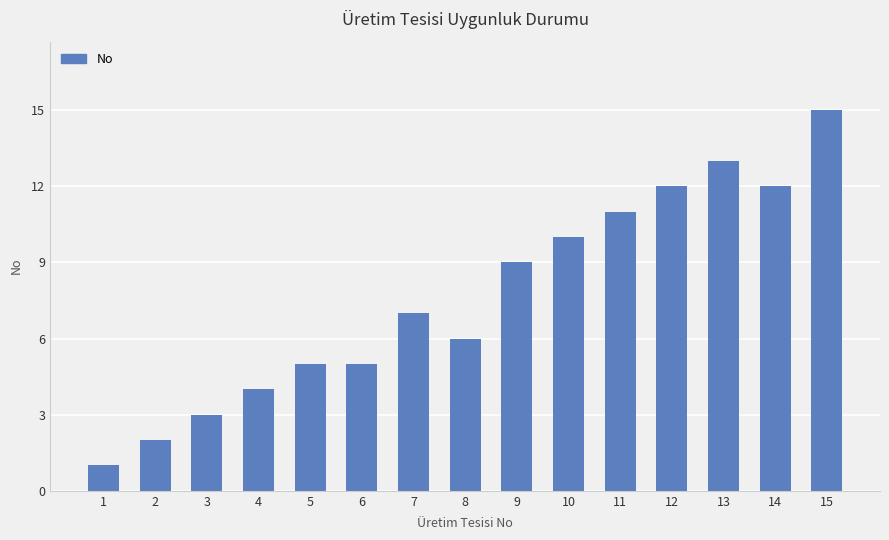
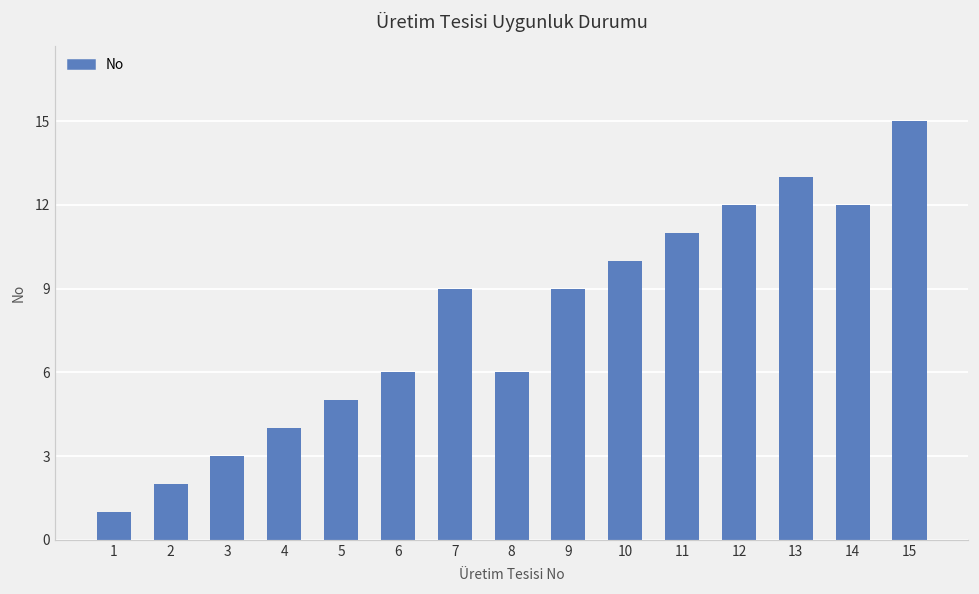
  {
    "1": 1,
    "2": 2,
    "3": 3,
    "4": 4,
    "5": 5,
-   "6": 5,
-   "7": 7,
+   "6": 6,
+   "7": 9,
    "8": 6,
    "9": 9,
    "10": 10,
    "11": 11,
    "12": 12,
    "13": 13,
    "14": 12,
    "15": 15
  }
